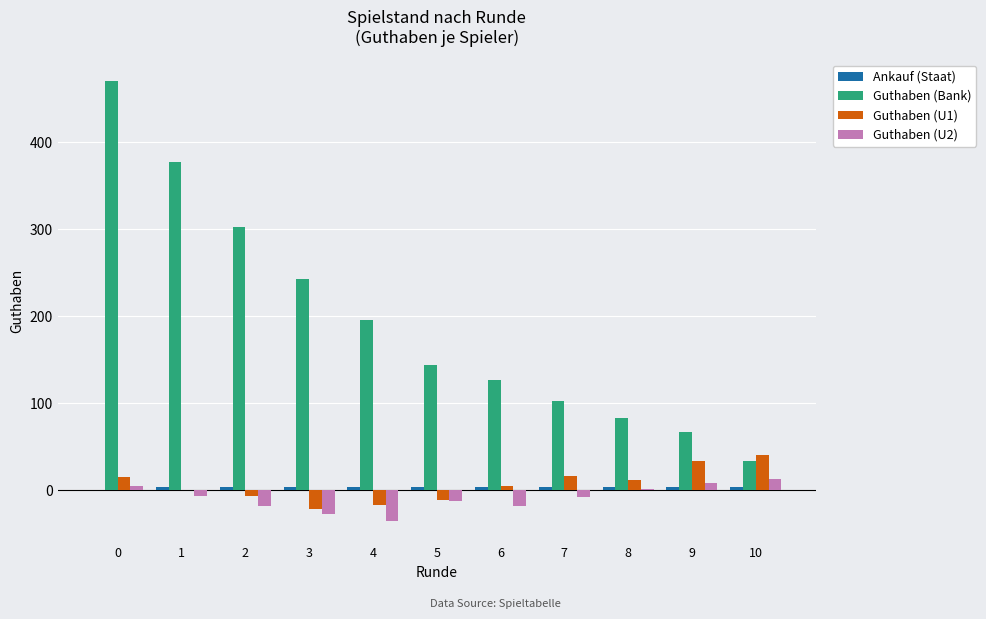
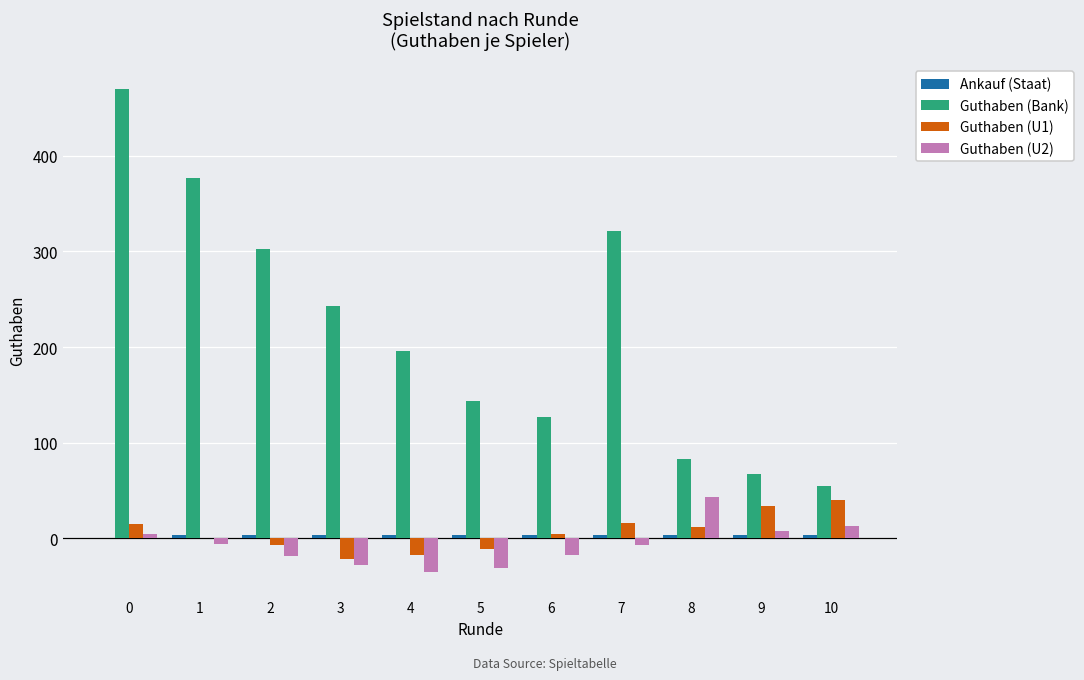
  {
    "Ankauf (Staat)": {
      "0": 0,
      "1": 0,
      "2": 0,
      "3": 0,
      "4": 0,
      "5": 0,
      "6": 0,
      "7": 0,
      "8": 0,
      "9": 0,
      "10": 0
    },
    "Guthaben (Bank)": {
      "0": 470,
      "1": 380,
      "2": 300,
      "3": 240,
      "4": 200,
      "5": 140,
      "6": 130,
-     "7": 100,
+     "7": 320,
      "8": 80,
      "9": 70,
-     "10": 30
+     "10": 50
    },
    "Guthaben (U1)": {
      "0": 20,
      "1": 0,
      "2": -10,
      "3": -20,
      "4": -20,
      "5": -10,
      "6": 0,
      "7": 20,
      "8": 10,
      "9": 30,
      "10": 40
    },
    "Guthaben (U2)": {
      "0": 10,
      "1": -10,
      "2": -20,
      "3": -30,
      "4": -30,
-     "5": -10,
+     "5": -30,
      "6": -20,
      "7": -10,
-     "8": 0,
+     "8": 40,
      "9": 10,
      "10": 10
    }
  }
